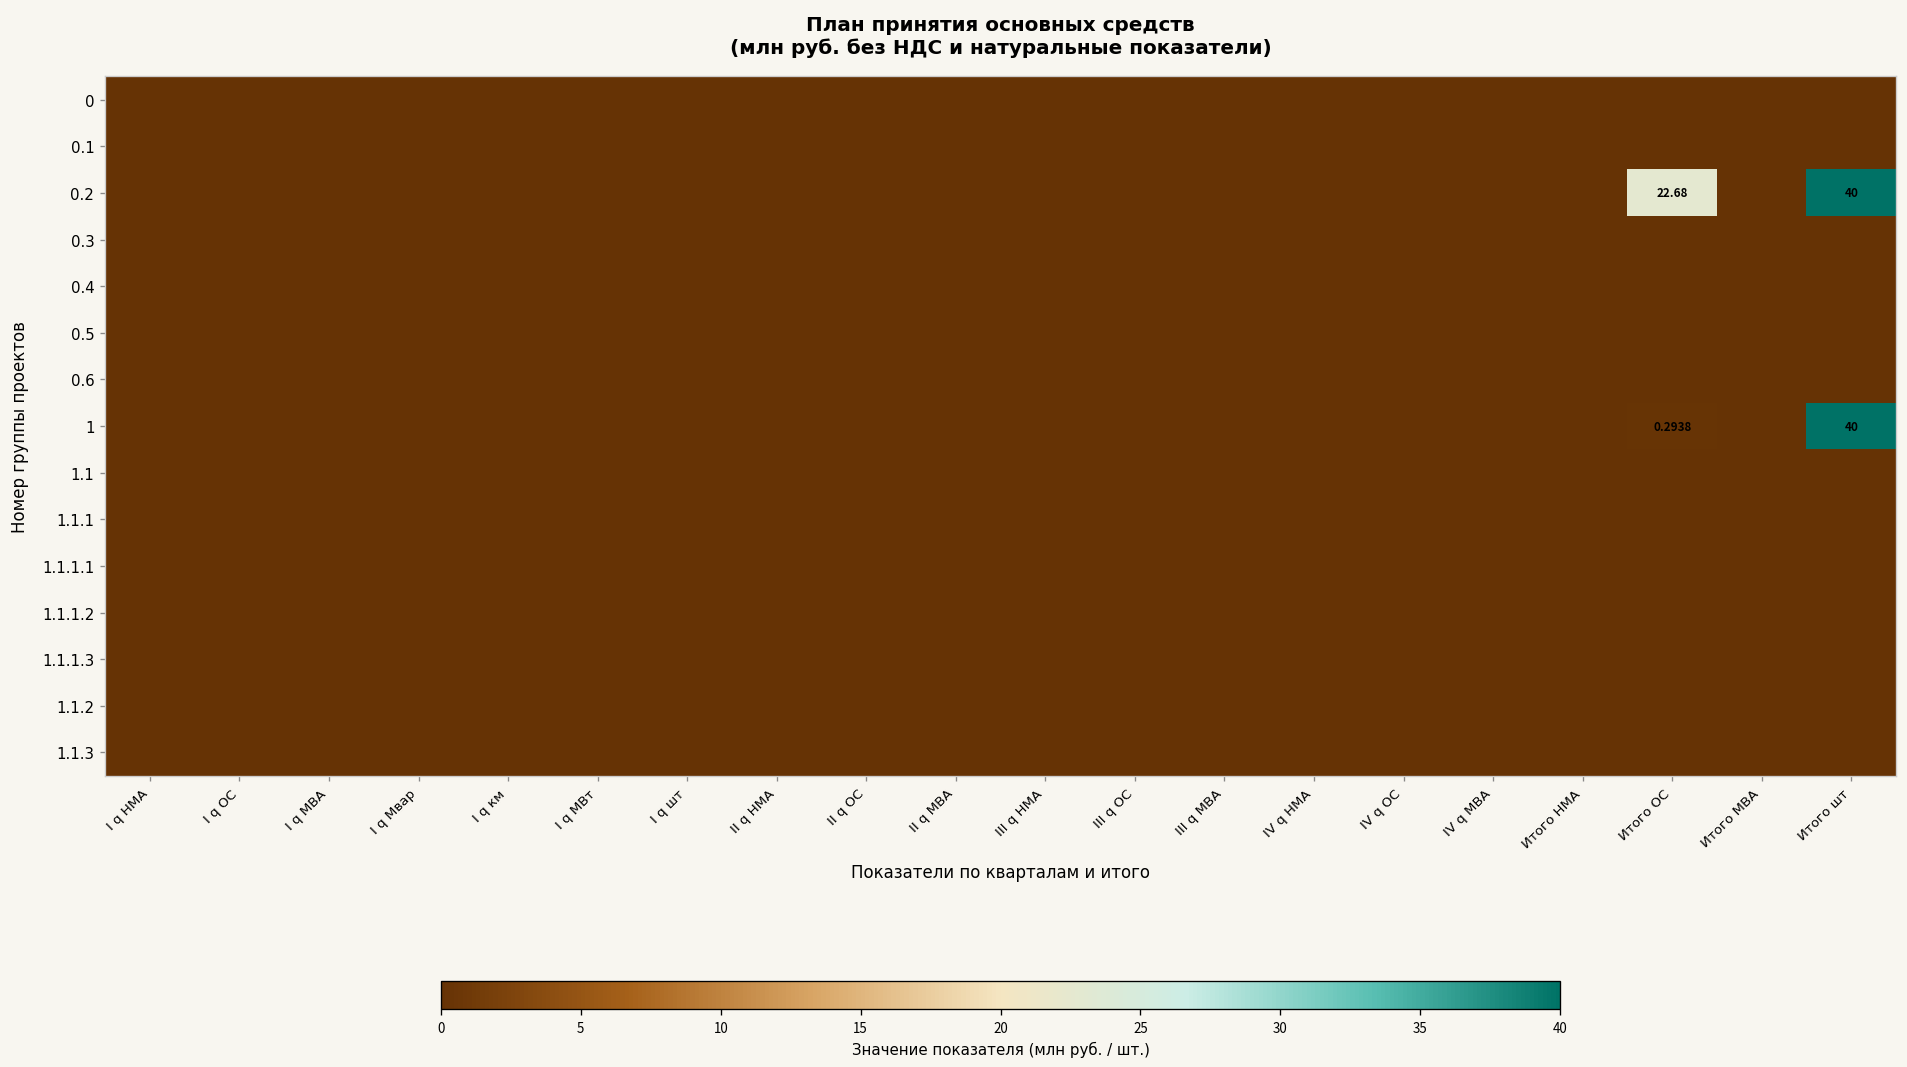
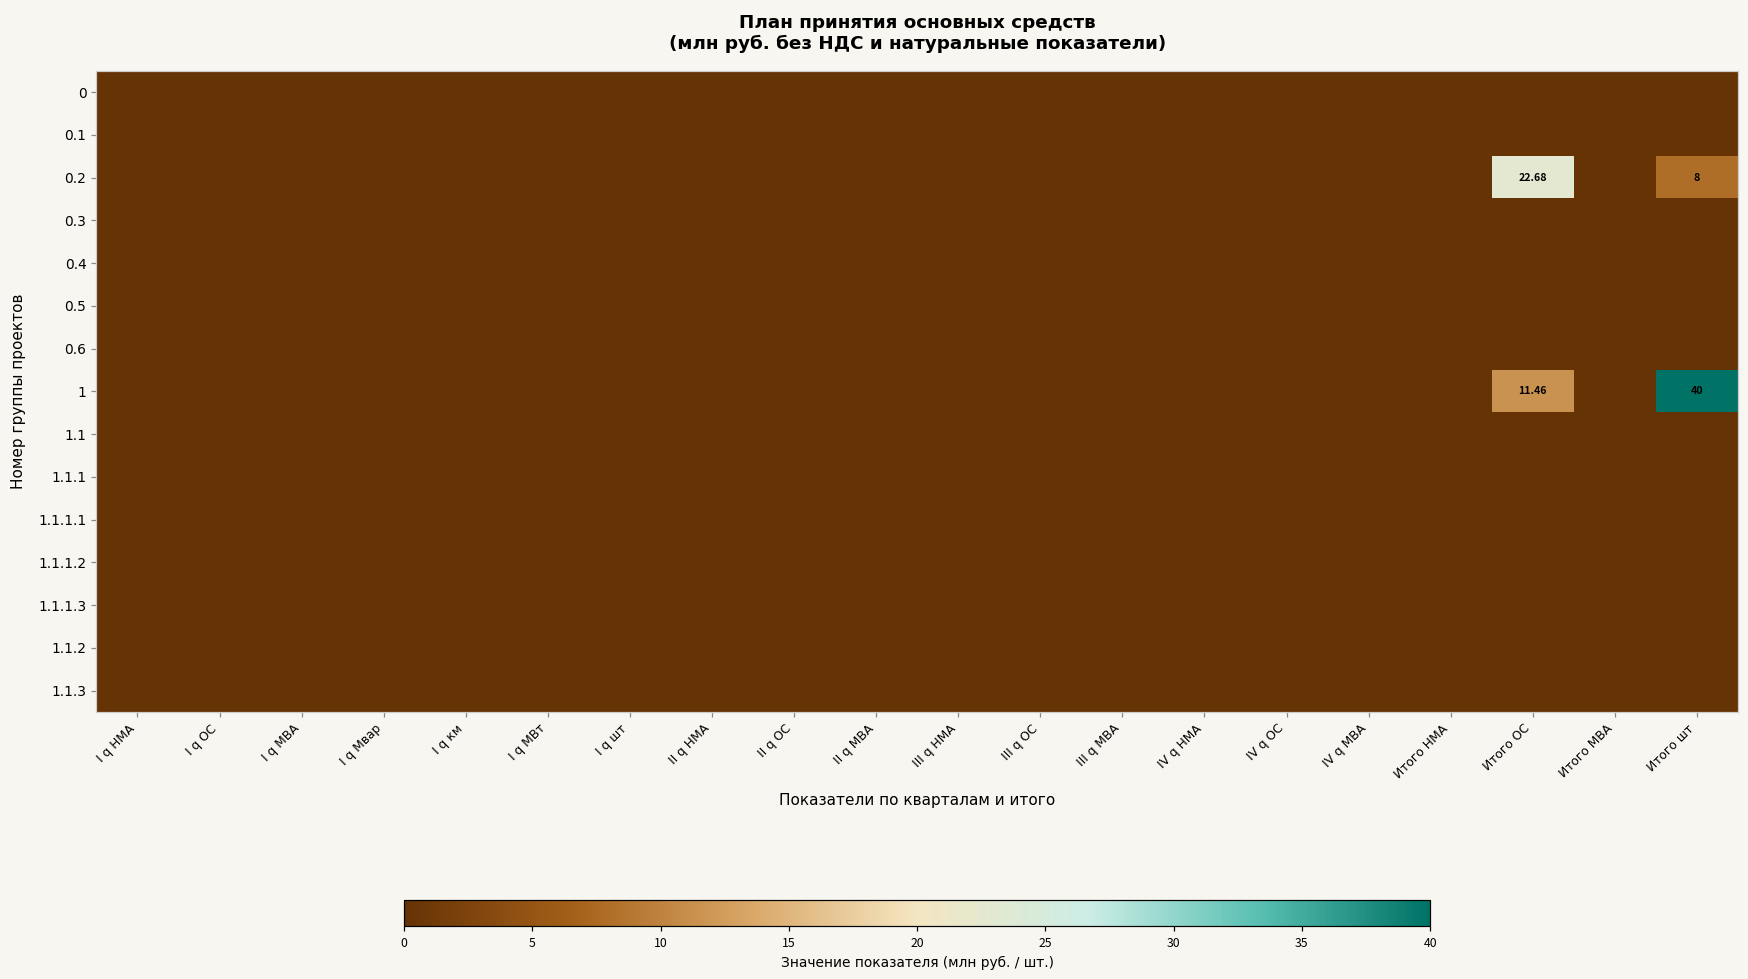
  {
    "0.2": {
      "Итого ОС": 22.68,
-     "Итого шт": 40
+     "Итого шт": 8
    },
    "1": {
-     "Итого ОС": 0.2938,
+     "Итого ОС": 11.46,
      "Итого шт": 40
    }
  }
